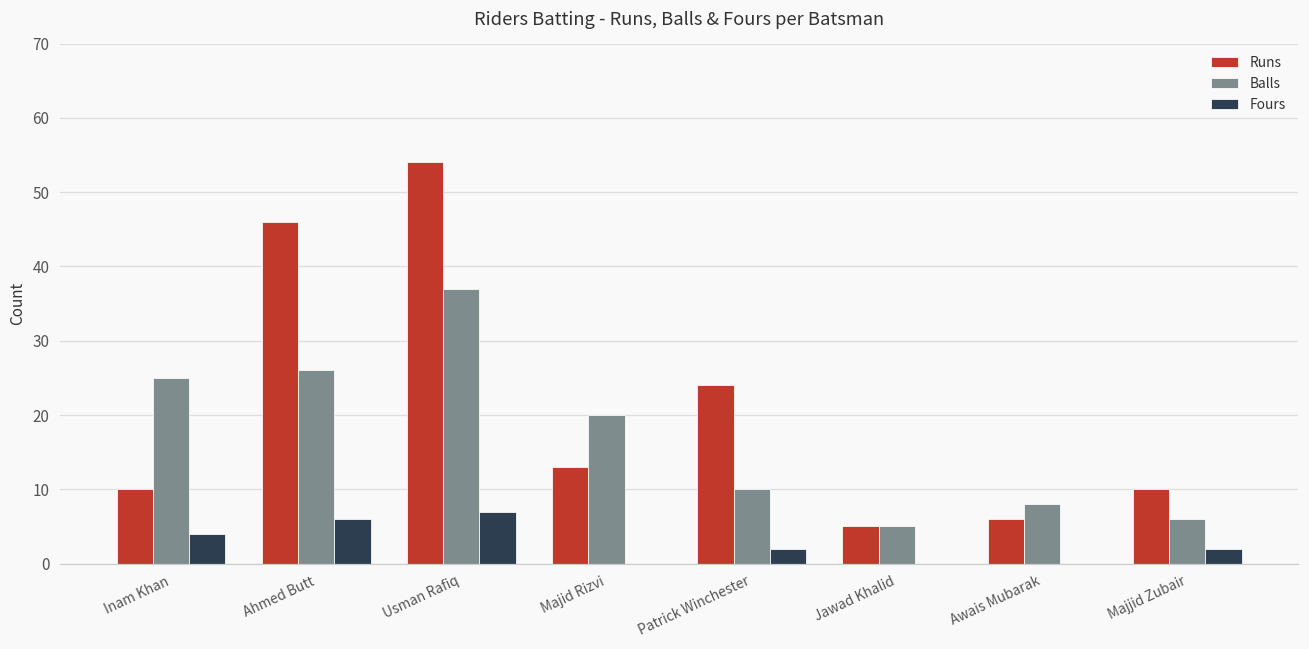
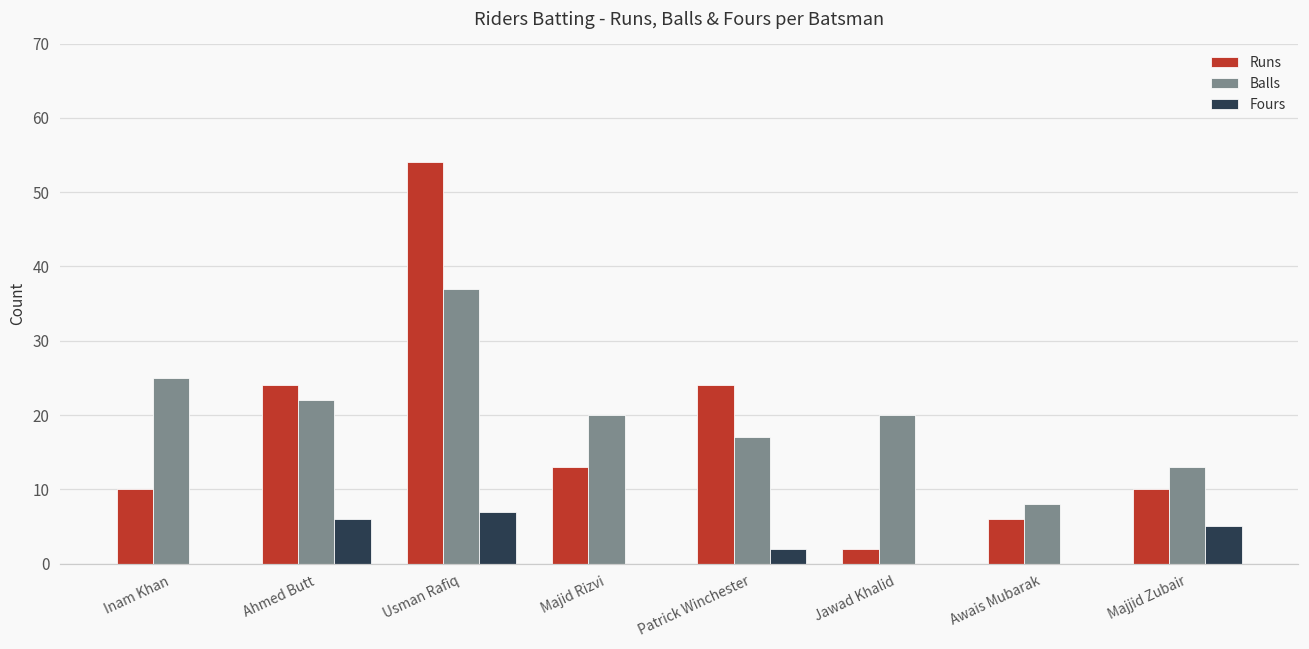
  {
    "Runs": {
      "Inam Khan": 10,
-     "Ahmed Butt": 46,
+     "Ahmed Butt": 24,
      "Usman Rafiq": 54,
      "Majid Rizvi": 13,
      "Patrick Winchester": 24,
-     "Jawad Khalid": 5,
+     "Jawad Khalid": 2,
      "Awais Mubarak": 6,
      "Majjid Zubair": 10
    },
    "Balls": {
      "Inam Khan": 25,
-     "Ahmed Butt": 26,
+     "Ahmed Butt": 22,
      "Usman Rafiq": 37,
      "Majid Rizvi": 20,
-     "Patrick Winchester": 10,
-     "Jawad Khalid": 5,
+     "Patrick Winchester": 17,
+     "Jawad Khalid": 20,
      "Awais Mubarak": 8,
-     "Majjid Zubair": 6
+     "Majjid Zubair": 13
    },
    "Fours": {
-     "Inam Khan": 4,
+     "Inam Khan": 0,
      "Ahmed Butt": 6,
      "Usman Rafiq": 7,
      "Majid Rizvi": 0,
      "Patrick Winchester": 2,
      "Jawad Khalid": 0,
      "Awais Mubarak": 0,
-     "Majjid Zubair": 2
+     "Majjid Zubair": 5
    }
  }
